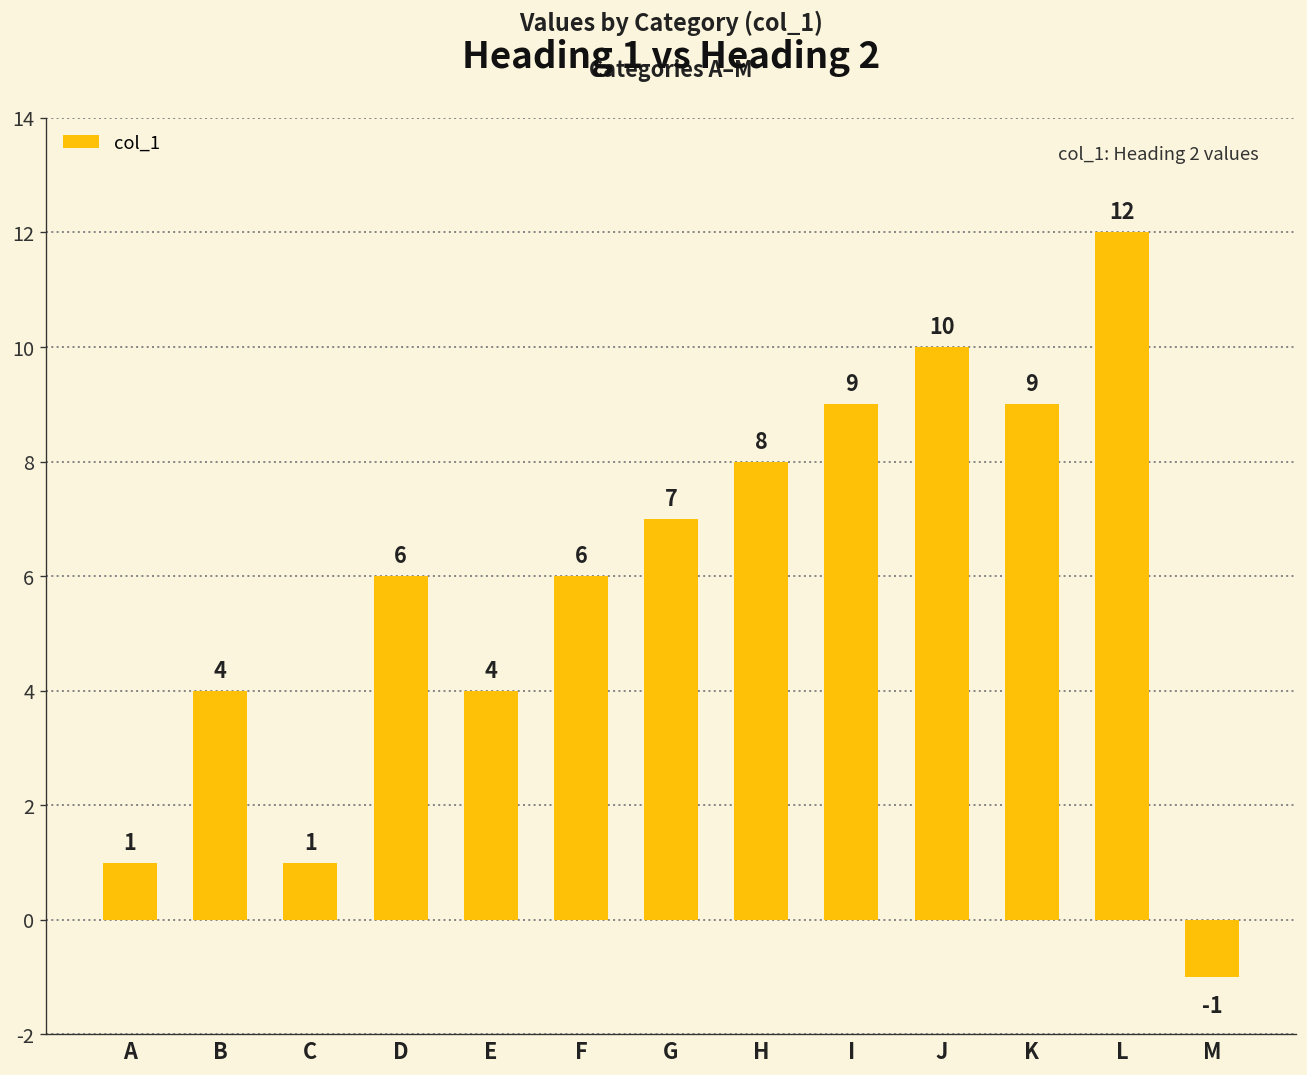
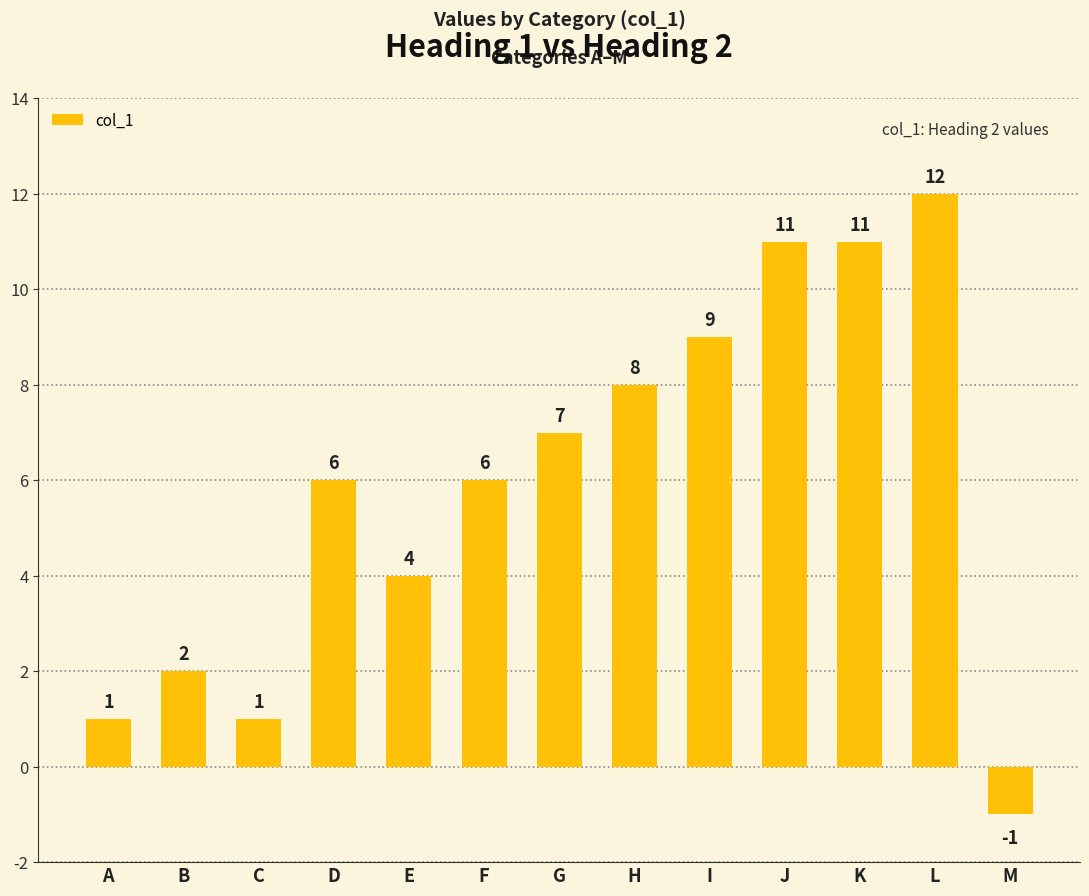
  {
    "A": 1,
-   "B": 4,
+   "B": 2,
    "C": 1,
    "D": 6,
    "E": 4,
    "F": 6,
    "G": 7,
    "H": 8,
    "I": 9,
-   "J": 10,
-   "K": 9,
+   "J": 11,
+   "K": 11,
    "L": 12,
    "M": -1
  }
